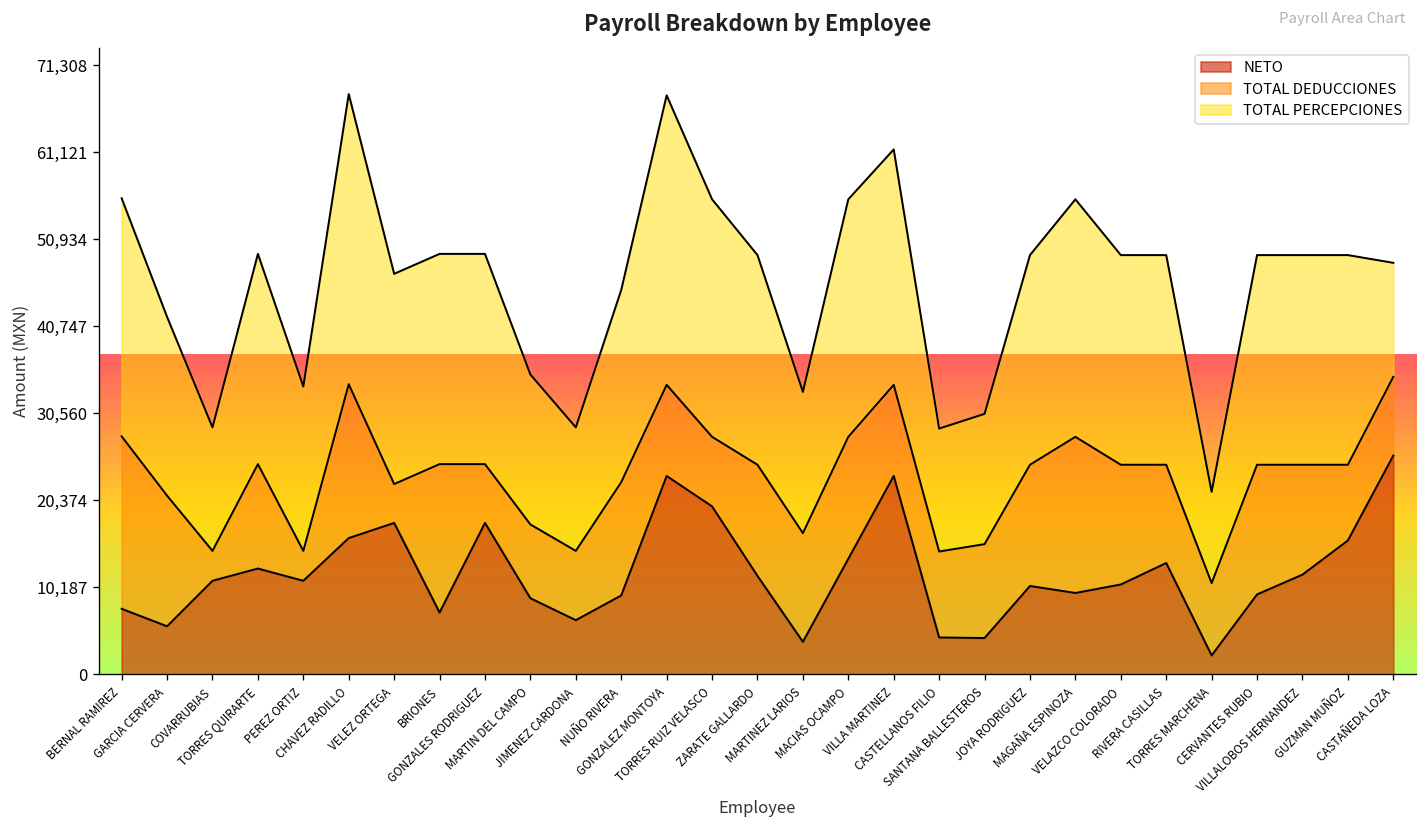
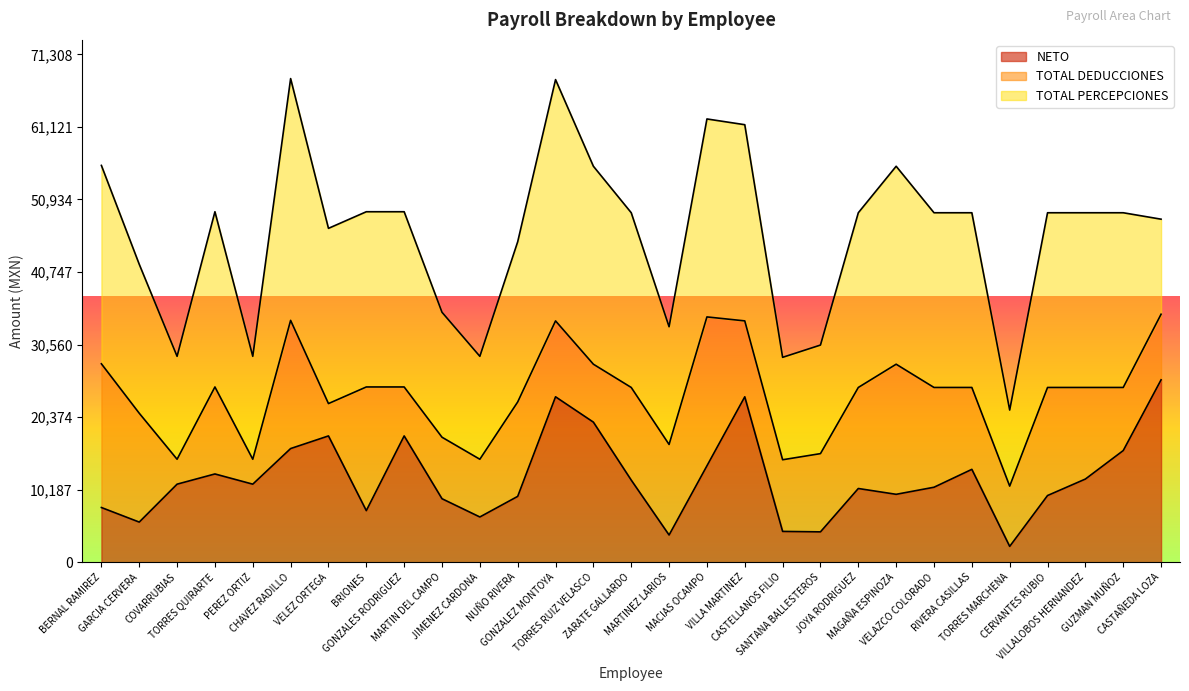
  {
    "NETO": {
      "BERNAL RAMIREZ": "8,000",
      "GARCIA CERVERA": "6,000",
      "COVARRUBIAS": "11,000",
      "TORRES QUIRARTE": "12,000",
      "PEREZ ORTIZ": "11,000",
      "CHAVEZ RADILLO": "16,000",
      "VELEZ ORTEGA": "18,000",
      "BRIONES": "7,000",
      "GONZALES RODRIGUEZ": "18,000",
      "MARTIN DEL CAMPO": "9,000",
      "JIMENEZ CARDONA": "6,000",
      "NUÑO RIVERA": "9,000",
      "GONZALEZ MONTOYA": "23,000",
      "TORRES RUIZ VELASCO": "20,000",
      "ZARATE GALLARDO": "12,000",
      "MARTINEZ LARIOS": "4,000",
      "MACIAS OCAMPO": "14,000",
      "VILLA MARTINEZ": "23,000",
      "CASTELLANOS FILIO": "4,000",
      "SANTANA BALLESTEROS": "4,000",
      "JOYA RODRIGUEZ": "10,000",
      "MAGAÑA ESPINOZA": "10,000",
      "VELAZCO COLORADO": "11,000",
      "RIVERA CASILLAS": "13,000",
      "TORRES MARCHENA": "2,000",
      "CERVANTES RUBIO": "9,000",
      "VILLALOBOS HERNANDEZ": "12,000",
      "GUZMAN MUÑOZ": "16,000",
      "CASTAÑEDA LOZA": "26,000"
    },
    "TOTAL DEDUCCIONES": {
      "BERNAL RAMIREZ": "20,000",
      "GARCIA CERVERA": "15,000",
      "COVARRUBIAS": "3,000",
      "TORRES QUIRARTE": "12,000",
      "PEREZ ORTIZ": "3,000",
      "CHAVEZ RADILLO": "18,000",
      "VELEZ ORTEGA": "5,000",
      "BRIONES": "17,000",
      "GONZALES RODRIGUEZ": "7,000",
      "MARTIN DEL CAMPO": "9,000",
      "JIMENEZ CARDONA": "8,000",
      "NUÑO RIVERA": "13,000",
      "GONZALEZ MONTOYA": "11,000",
      "TORRES RUIZ VELASCO": "8,000",
      "ZARATE GALLARDO": "13,000",
      "MARTINEZ LARIOS": "13,000",
-     "MACIAS OCAMPO": "14,000",
+     "MACIAS OCAMPO": "21,000",
      "VILLA MARTINEZ": "11,000",
      "CASTELLANOS FILIO": "10,000",
      "SANTANA BALLESTEROS": "11,000",
      "JOYA RODRIGUEZ": "14,000",
      "MAGAÑA ESPINOZA": "18,000",
      "VELAZCO COLORADO": "14,000",
      "RIVERA CASILLAS": "11,000",
      "TORRES MARCHENA": "8,000",
      "CERVANTES RUBIO": "15,000",
      "VILLALOBOS HERNANDEZ": "13,000",
      "GUZMAN MUÑOZ": "9,000",
      "CASTAÑEDA LOZA": "9,000"
    },
    "TOTAL PERCEPCIONES": {
      "BERNAL RAMIREZ": "28,000",
      "GARCIA CERVERA": "21,000",
      "COVARRUBIAS": "14,000",
      "TORRES QUIRARTE": "25,000",
-     "PEREZ ORTIZ": "19,000",
+     "PEREZ ORTIZ": "14,000",
      "CHAVEZ RADILLO": "34,000",
      "VELEZ ORTEGA": "25,000",
      "BRIONES": "25,000",
      "GONZALES RODRIGUEZ": "25,000",
      "MARTIN DEL CAMPO": "18,000",
      "JIMENEZ CARDONA": "14,000",
      "NUÑO RIVERA": "22,000",
      "GONZALEZ MONTOYA": "34,000",
      "TORRES RUIZ VELASCO": "28,000",
      "ZARATE GALLARDO": "25,000",
      "MARTINEZ LARIOS": "17,000",
      "MACIAS OCAMPO": "28,000",
      "VILLA MARTINEZ": "28,000",
      "CASTELLANOS FILIO": "14,000",
      "SANTANA BALLESTEROS": "15,000",
      "JOYA RODRIGUEZ": "25,000",
      "MAGAÑA ESPINOZA": "28,000",
      "VELAZCO COLORADO": "25,000",
      "RIVERA CASILLAS": "25,000",
      "TORRES MARCHENA": "11,000",
      "CERVANTES RUBIO": "25,000",
      "VILLALOBOS HERNANDEZ": "25,000",
      "GUZMAN MUÑOZ": "25,000",
      "CASTAÑEDA LOZA": "13,000"
    }
  }
